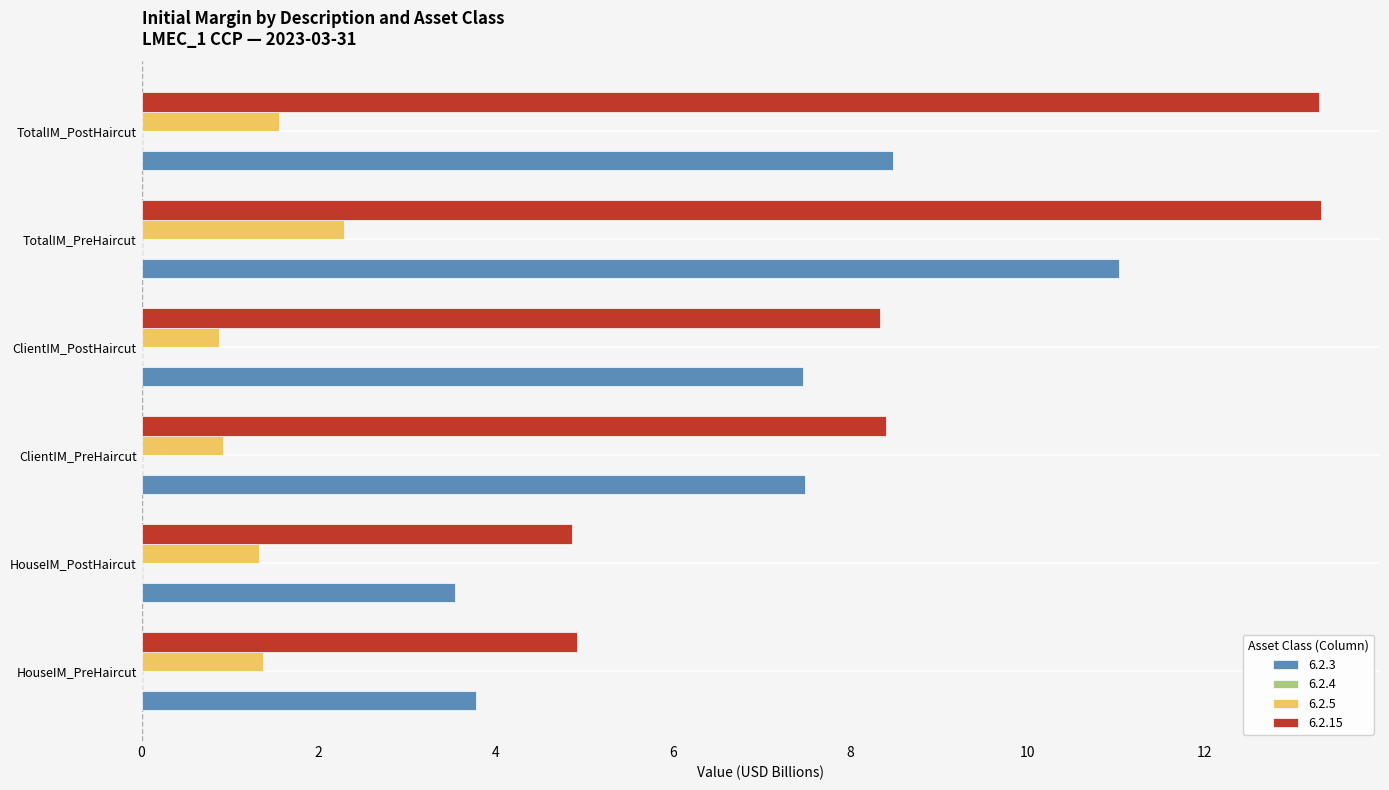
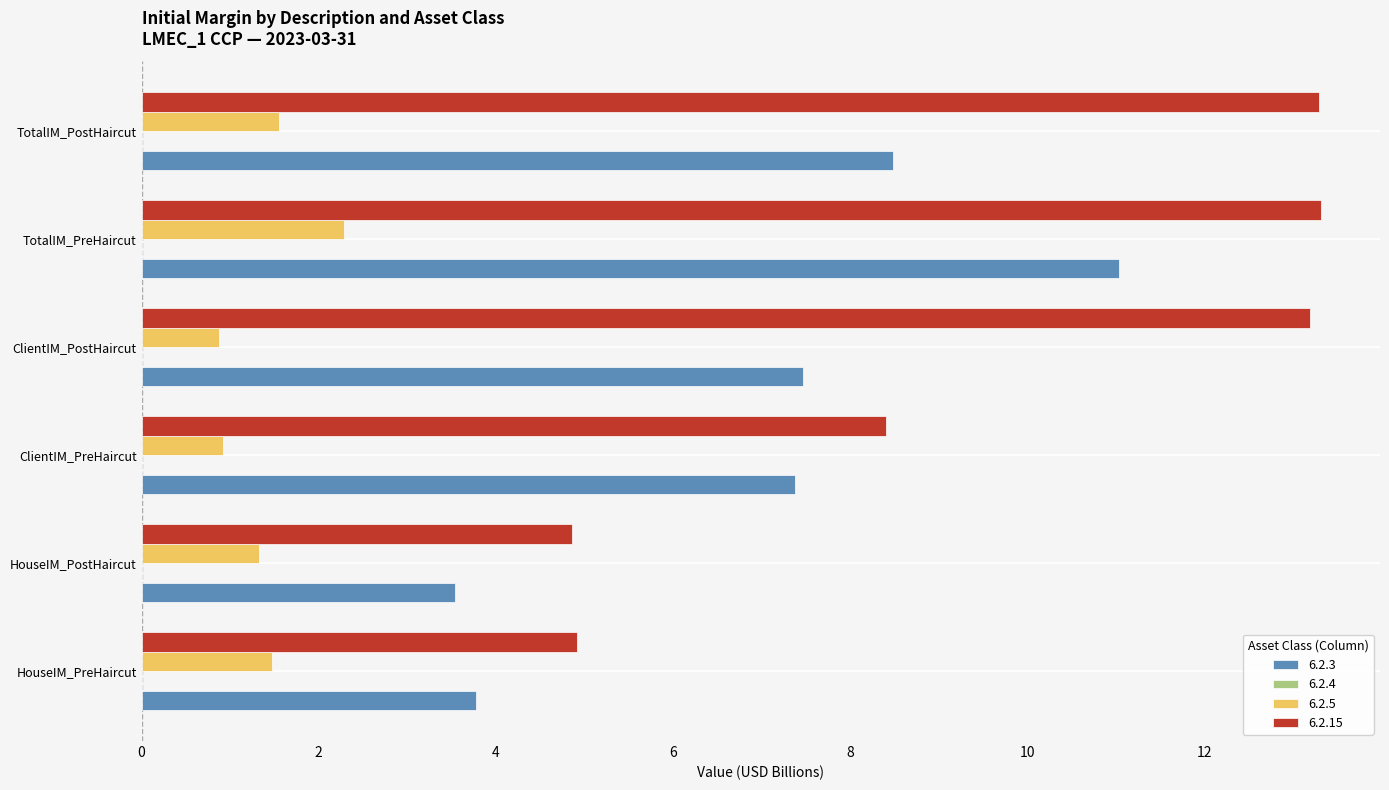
  {
    "6.2.3": {
      "TotalIM_PostHaircut": 8.5,
      "TotalIM_PreHaircut": 11.0,
      "ClientIM_PostHaircut": 7.5,
-     "ClientIM_PreHaircut": 7.5,
+     "ClientIM_PreHaircut": 7.4,
      "HouseIM_PostHaircut": 3.5,
      "HouseIM_PreHaircut": 3.8
    },
    "6.2.5": {
      "TotalIM_PostHaircut": 1.6,
      "TotalIM_PreHaircut": 2.3,
      "ClientIM_PostHaircut": 0.9,
      "ClientIM_PreHaircut": 0.9,
      "HouseIM_PostHaircut": 1.3,
-     "HouseIM_PreHaircut": 1.4
+     "HouseIM_PreHaircut": 1.5
    },
    "6.2.15": {
      "TotalIM_PostHaircut": 13.3,
      "TotalIM_PreHaircut": 13.3,
-     "ClientIM_PostHaircut": 8.3,
+     "ClientIM_PostHaircut": 13.2,
      "ClientIM_PreHaircut": 8.4,
      "HouseIM_PostHaircut": 4.9,
      "HouseIM_PreHaircut": 4.9
    }
  }
